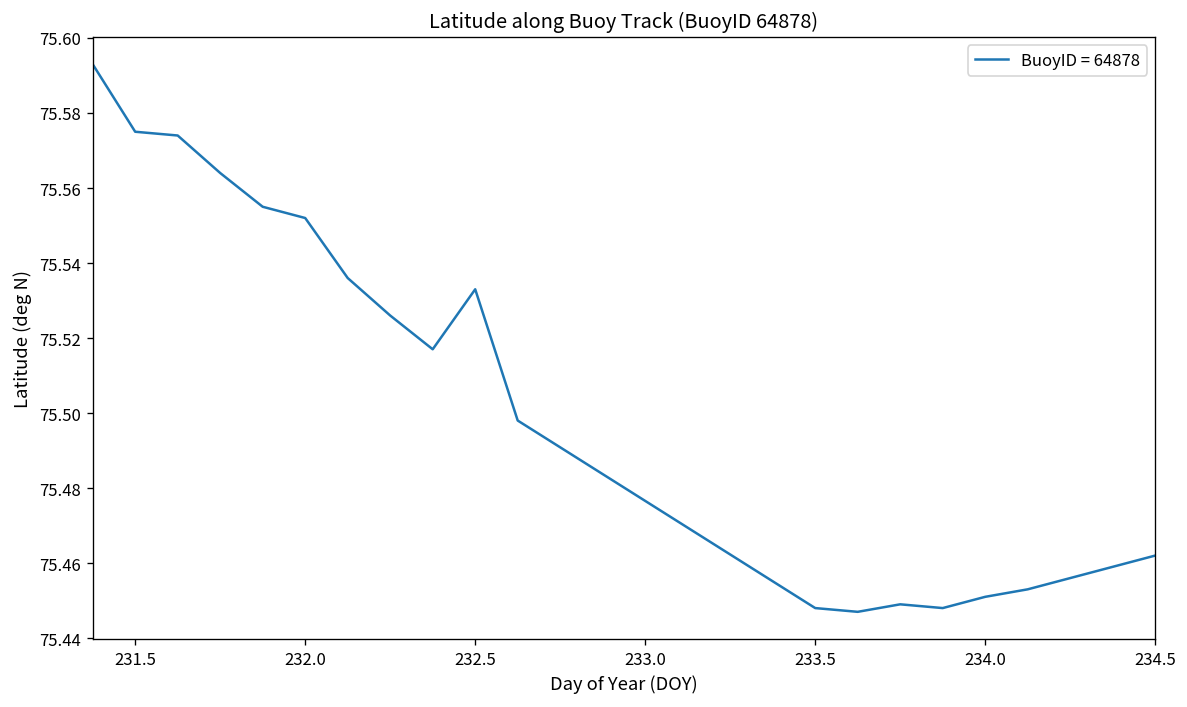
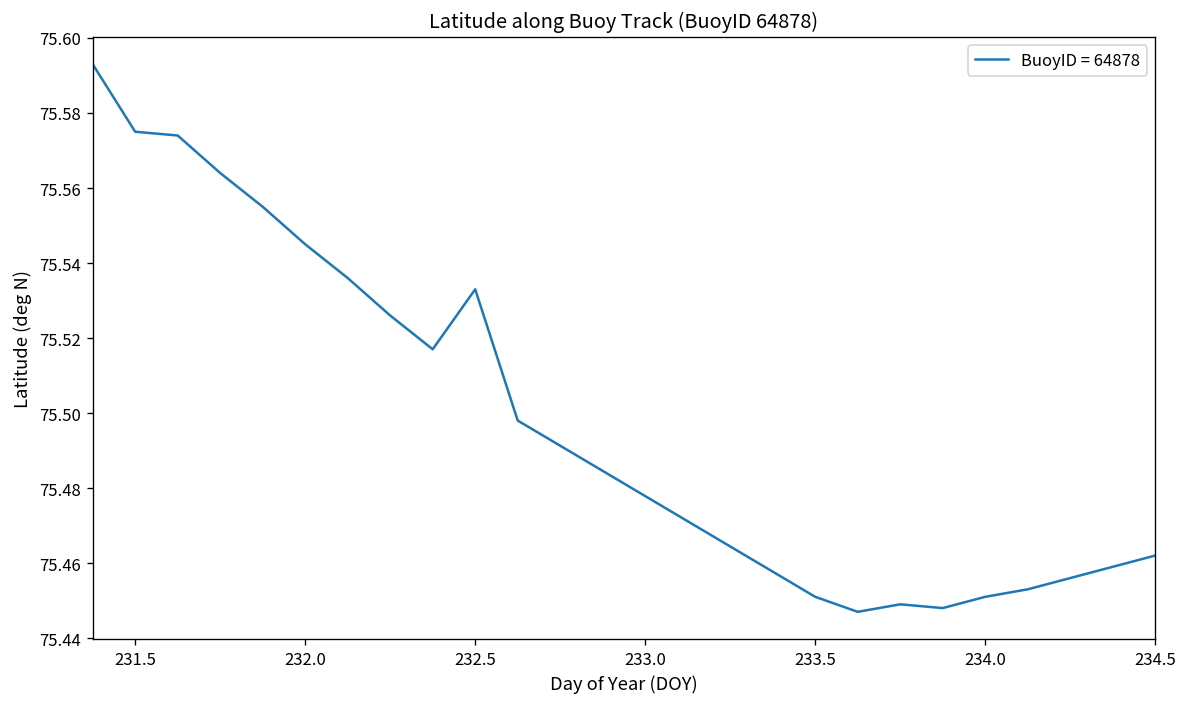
  {
    "231.5": 75.575,
-   "232.0": 75.552,
+   "232.0": 75.545,
    "232.5": 75.533,
-   "233.5": 75.448,
+   "233.5": 75.451,
    "234.0": 75.451,
    "234.5": 75.462
  }
